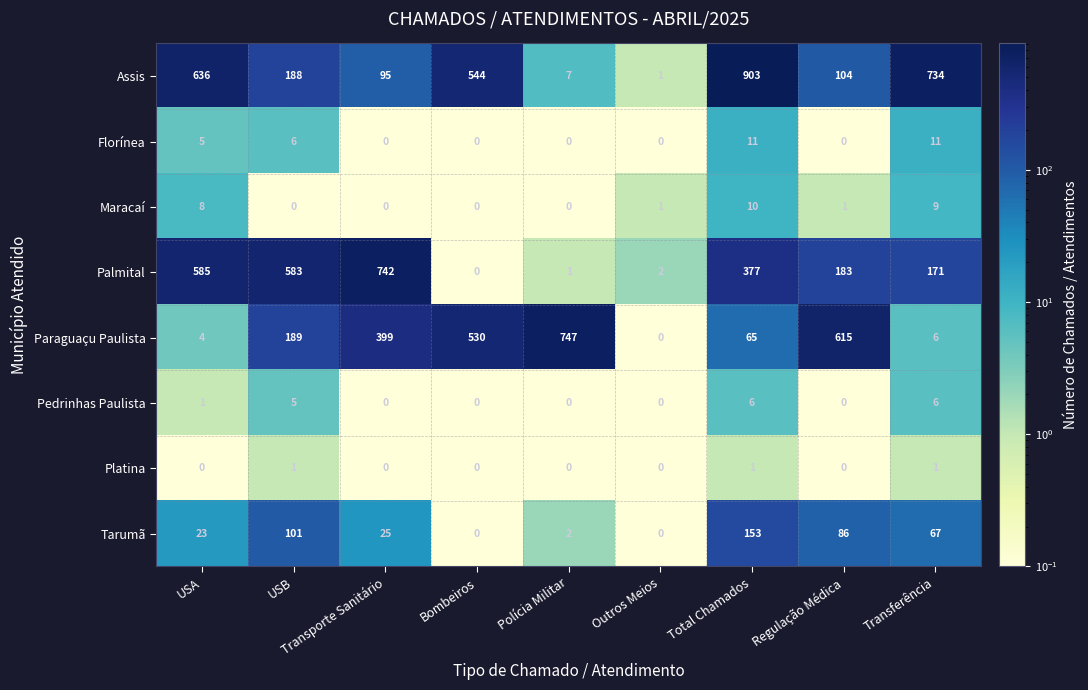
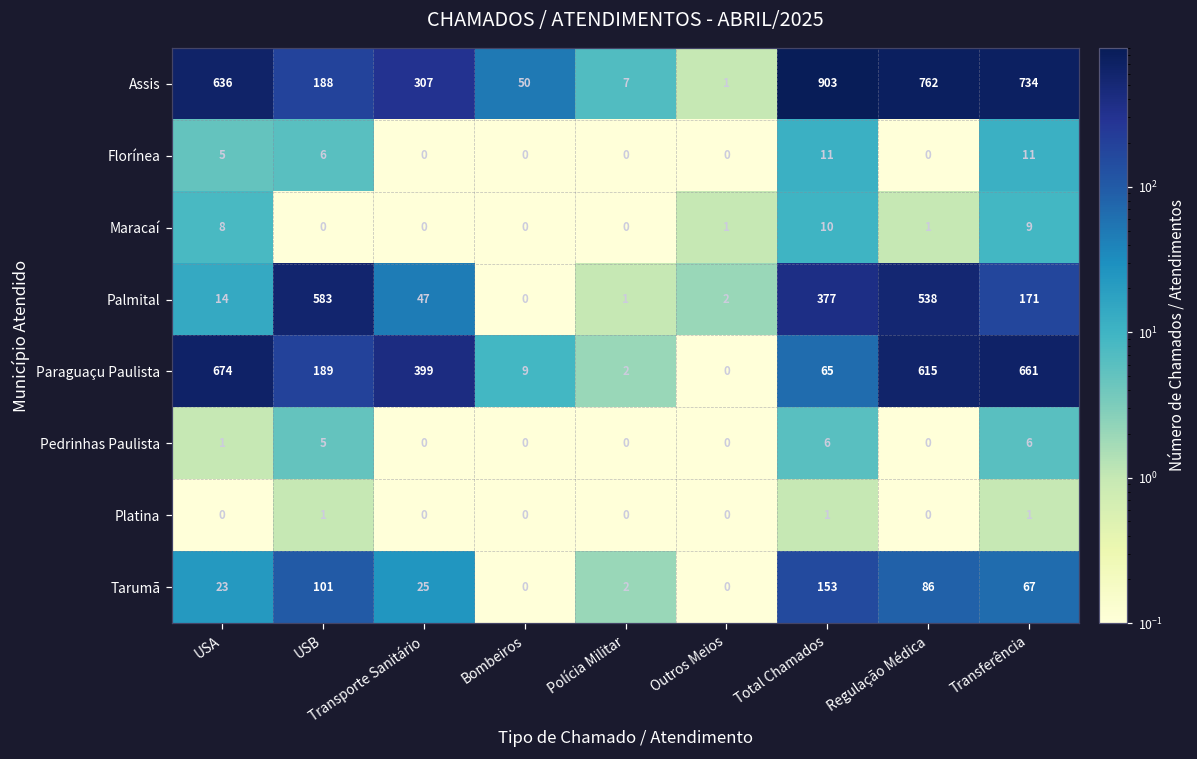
  {
    "Assis": {
      "USA": 636,
      "USB": 188,
-     "Transporte Sanitário": 95,
-     "Bombeiros": 544,
+     "Transporte Sanitário": 307,
+     "Bombeiros": 50,
      "Polícia Militar": 7,
      "Total Chamados": 903,
-     "Regulação Médica": 104,
+     "Regulação Médica": 762,
      "Transferência": 734
    },
    "Florínea": {
      "USA": 5,
      "USB": 6,
      "Transporte Sanitário": 0,
      "Bombeiros": 0,
      "Polícia Militar": 0,
      "Outros Meios": 0,
      "Total Chamados": 11,
      "Regulação Médica": 0,
      "Transferência": 11
    },
    "Maracaí": {
      "USA": 8,
      "USB": 0,
      "Transporte Sanitário": 0,
      "Bombeiros": 0,
      "Polícia Militar": 0,
      "Total Chamados": 10,
      "Transferência": 9
    },
    "Palmital": {
-     "USA": 585,
+     "USA": 14,
      "USB": 583,
-     "Transporte Sanitário": 742,
+     "Transporte Sanitário": 47,
      "Bombeiros": 0,
      "Outros Meios": 2,
      "Total Chamados": 377,
-     "Regulação Médica": 183,
+     "Regulação Médica": 538,
      "Transferência": 171
    },
    "Paraguaçu Paulista": {
-     "USA": 4,
+     "USA": 674,
      "USB": 189,
      "Transporte Sanitário": 399,
-     "Bombeiros": 530,
-     "Polícia Militar": 747,
+     "Bombeiros": 9,
+     "Polícia Militar": 2,
      "Outros Meios": 0,
      "Total Chamados": 65,
      "Regulação Médica": 615,
-     "Transferência": 6
+     "Transferência": 661
    },
    "Pedrinhas Paulista": {
      "USB": 5,
      "Transporte Sanitário": 0,
      "Bombeiros": 0,
      "Polícia Militar": 0,
      "Outros Meios": 0,
      "Total Chamados": 6,
      "Regulação Médica": 0,
      "Transferência": 6
    },
    "Platina": {
      "USA": 0,
      "Transporte Sanitário": 0,
      "Bombeiros": 0,
      "Polícia Militar": 0,
      "Outros Meios": 0,
      "Regulação Médica": 0
    },
    "Tarumã": {
      "USA": 23,
      "USB": 101,
      "Transporte Sanitário": 25,
      "Bombeiros": 0,
      "Polícia Militar": 2,
      "Outros Meios": 0,
      "Total Chamados": 153,
      "Regulação Médica": 86,
      "Transferência": 67
    }
  }
